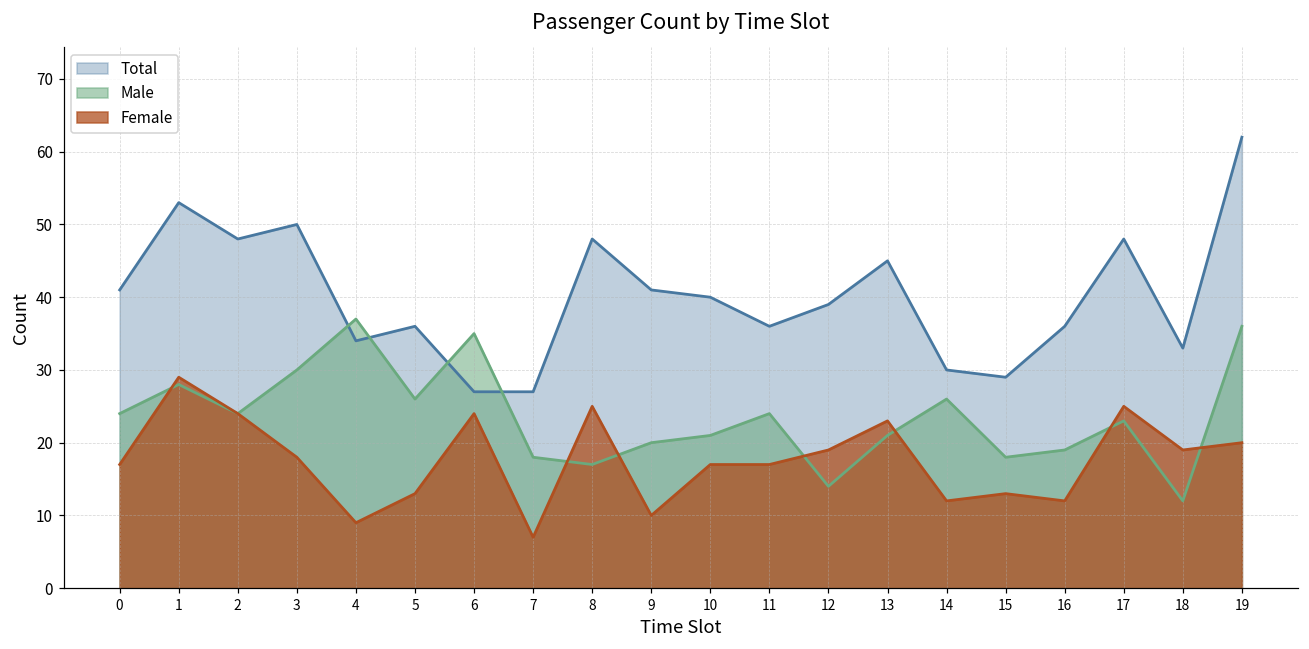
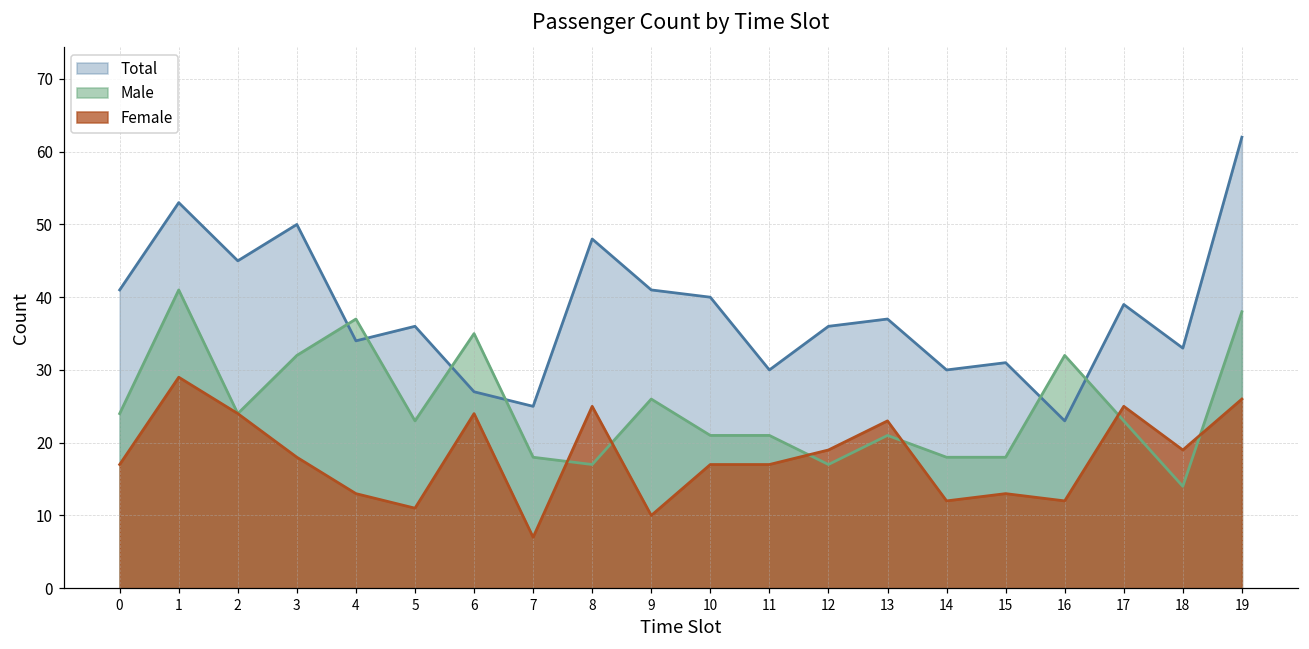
  {
    "Total": {
      "0": 41,
      "1": 53,
-     "2": 48,
+     "2": 45,
      "3": 50,
      "4": 34,
      "5": 36,
      "6": 27,
-     "7": 27,
+     "7": 25,
      "8": 48,
      "9": 41,
      "10": 40,
-     "11": 36,
-     "12": 39,
-     "13": 45,
+     "11": 30,
+     "12": 36,
+     "13": 37,
      "14": 30,
-     "15": 29,
-     "16": 36,
-     "17": 48,
+     "15": 31,
+     "16": 23,
+     "17": 39,
      "18": 33,
      "19": 62
    },
    "Male": {
      "0": 24,
-     "1": 28,
-     "3": 30,
+     "1": 41,
+     "3": 32,
      "4": 37,
-     "5": 26,
+     "5": 23,
      "6": 35,
      "7": 18,
      "8": 17,
-     "9": 20,
+     "9": 26,
      "10": 21,
-     "11": 24,
-     "12": 14,
+     "11": 21,
+     "12": 17,
      "13": 21,
-     "14": 26,
+     "14": 18,
      "15": 18,
-     "16": 19,
+     "16": 32,
      "17": 23,
-     "18": 12,
-     "19": 36
+     "18": 14,
+     "19": 38
    },
    "Female": {
      "0": 17,
      "1": 29,
      "3": 18,
-     "4": 9,
-     "5": 13,
+     "4": 13,
+     "5": 11,
      "6": 24,
      "7": 7,
      "8": 25,
      "9": 10,
      "10": 17,
      "11": 17,
      "12": 19,
      "13": 23,
      "14": 12,
      "15": 13,
      "16": 12,
      "17": 25,
      "18": 19,
-     "19": 20
+     "19": 26
    }
  }
